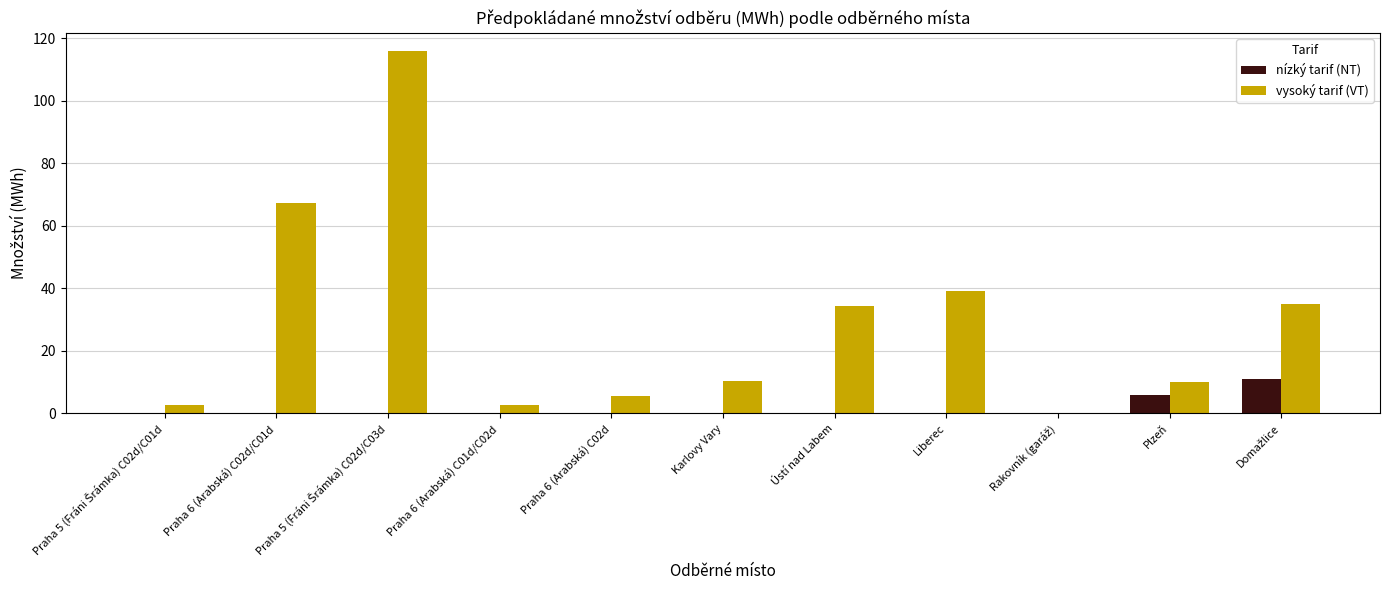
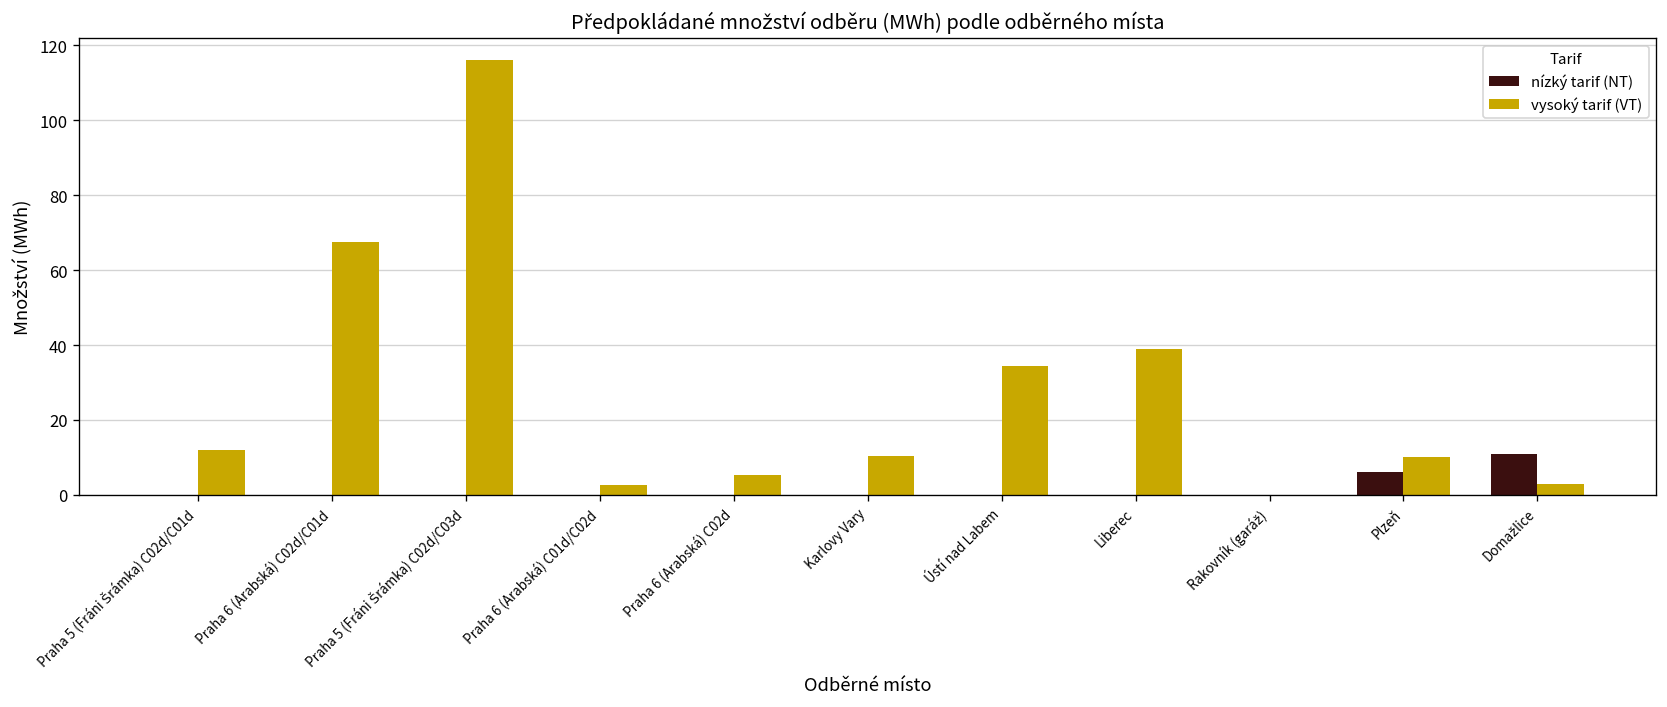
  {
    "nízký tarif (NT)": {
      "Praha 5 (Fráni Šrámka) C02d/C01d": 0,
      "Praha 6 (Arabská) C02d/C01d": 0,
      "Praha 5 (Fráni Šrámka) C02d/C03d": 0,
      "Praha 6 (Arabská) C01d/C02d": 0,
      "Praha 6 (Arabská) C02d": 0,
      "Karlovy Vary": 0,
      "Ústí nad Labem": 0,
      "Liberec": 0,
      "Rakovník (garáž)": 0,
      "Plzeň": 6,
      "Domažlice": 11
    },
    "vysoký tarif (VT)": {
-     "Praha 5 (Fráni Šrámka) C02d/C01d": 3,
+     "Praha 5 (Fráni Šrámka) C02d/C01d": 12,
      "Praha 6 (Arabská) C02d/C01d": 67,
      "Praha 5 (Fráni Šrámka) C02d/C03d": 116,
      "Praha 6 (Arabská) C01d/C02d": 3,
      "Praha 6 (Arabská) C02d": 5,
      "Karlovy Vary": 10,
      "Ústí nad Labem": 35,
      "Liberec": 39,
      "Plzeň": 10,
-     "Domažlice": 35
+     "Domažlice": 3
    }
  }
